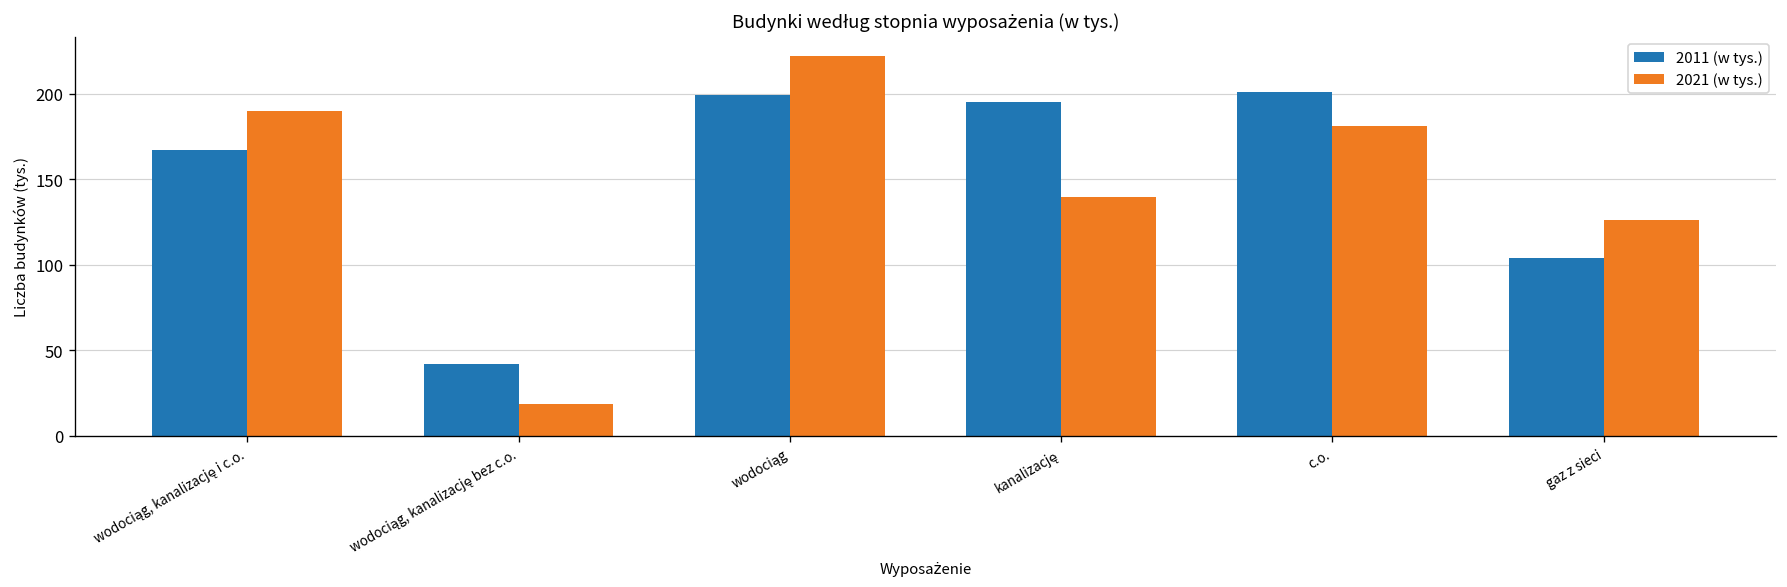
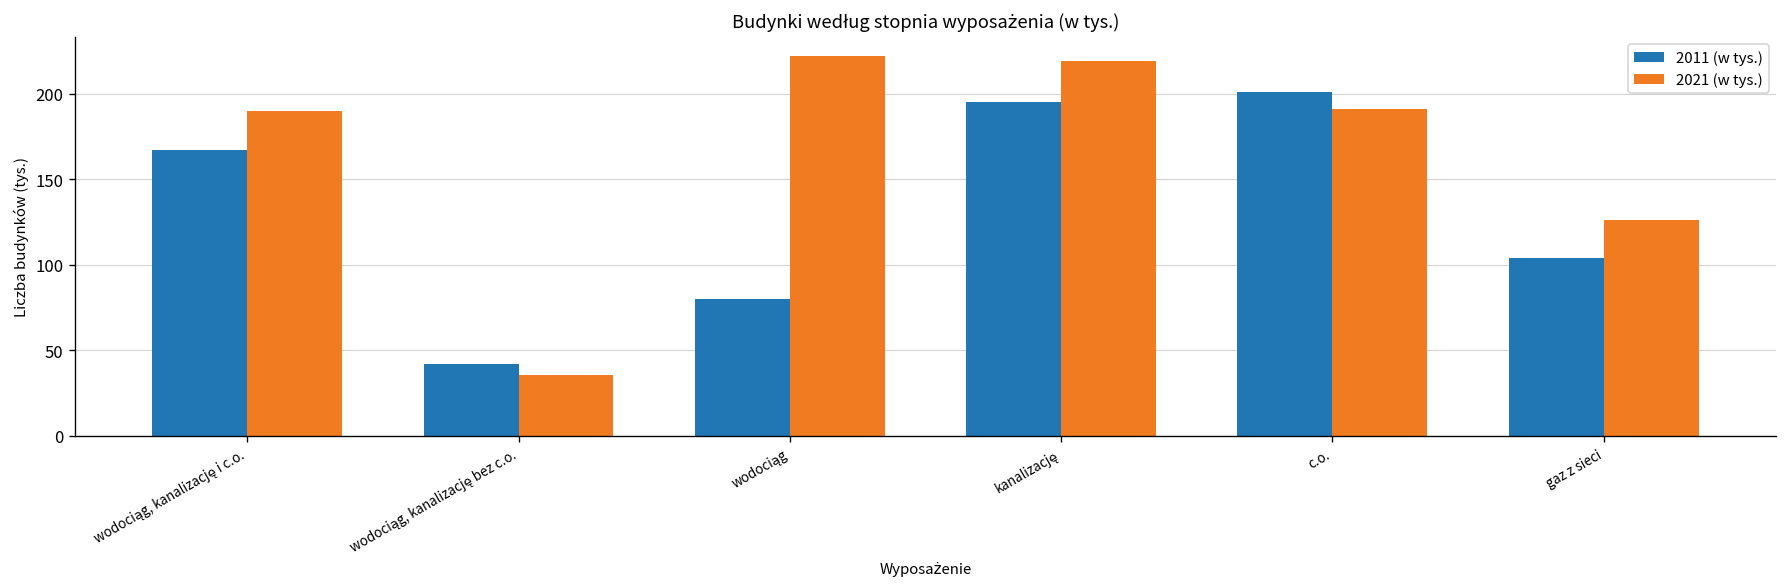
  {
    "2011 (w tys.)": {
      "wodociąg, kanalizację i c.o.": 167,
      "wodociąg, kanalizację bez c.o.": 42,
-     "wodociąg": 200,
+     "wodociąg": 80,
      "kanalizację": 195,
      "c.o.": 201,
      "gaz z sieci": 104
    },
    "2021 (w tys.)": {
      "wodociąg, kanalizację i c.o.": 190,
-     "wodociąg, kanalizację bez c.o.": 19,
+     "wodociąg, kanalizację bez c.o.": 35,
      "wodociąg": 222,
-     "kanalizację": 139,
-     "c.o.": 181,
+     "kanalizację": 219,
+     "c.o.": 191,
      "gaz z sieci": 126
    }
  }
